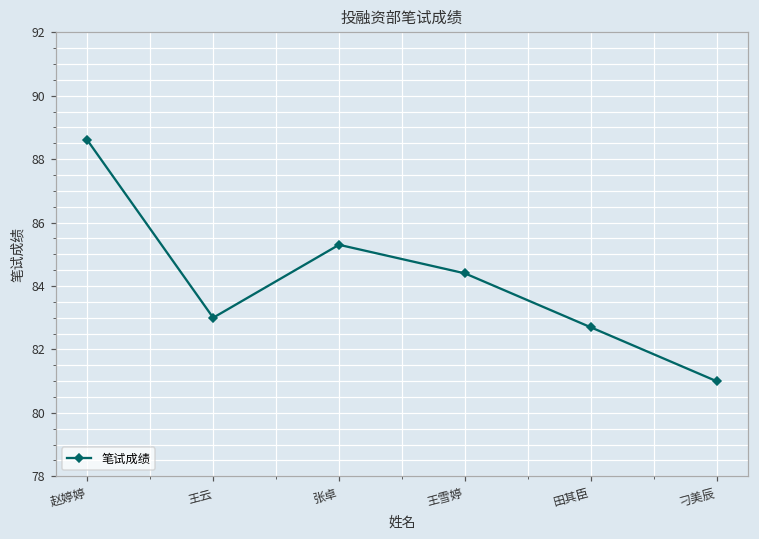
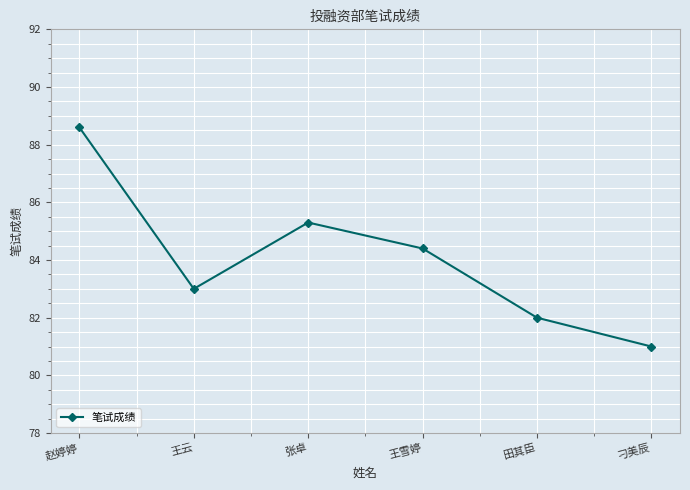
  {
    "赵婷婷": 88.6,
    "王云": 83.0,
    "张卓": 85.3,
    "王雪婷": 84.4,
-   "田其臣": 82.7,
+   "田其臣": 82.0,
    "刁美辰": 81.0
  }
